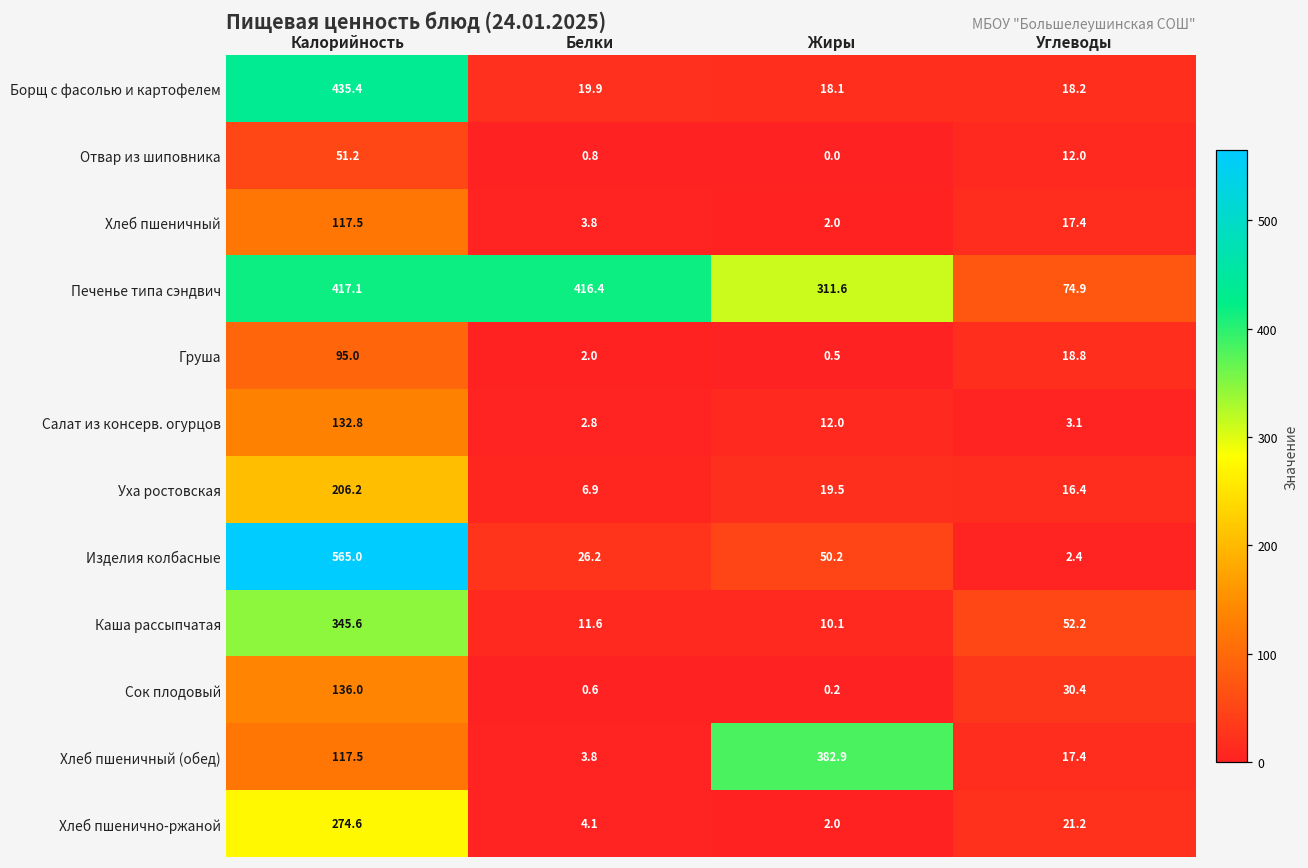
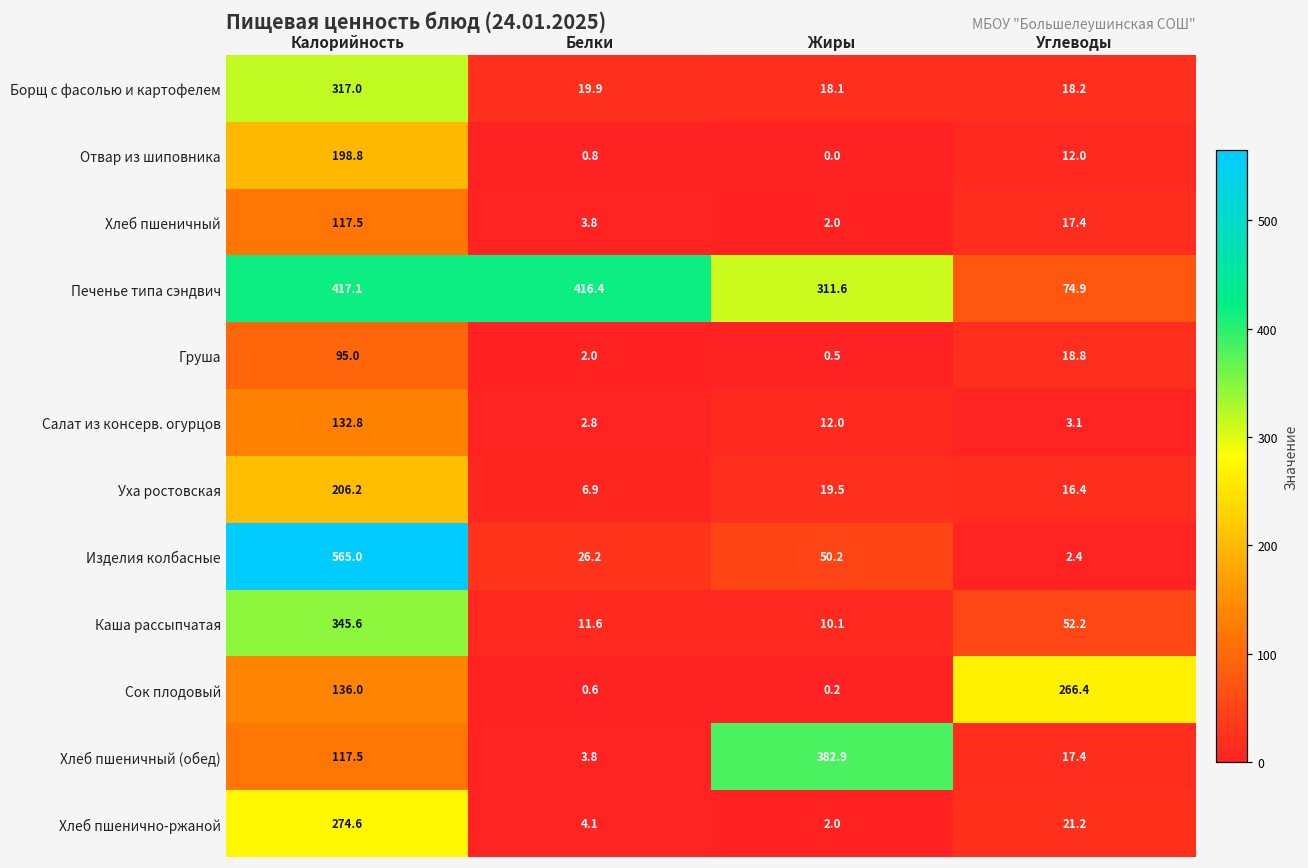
  {
    "Борщ с фасолью и картофелем": {
-     "Калорийность": 435.4,
+     "Калорийность": 317.0,
      "Белки": 19.9,
      "Жиры": 18.1,
      "Углеводы": 18.2
    },
    "Отвар из шиповника": {
-     "Калорийность": 51.2,
+     "Калорийность": 198.8,
      "Белки": 0.8,
      "Жиры": 0.0,
      "Углеводы": 12.0
    },
    "Хлеб пшеничный": {
      "Калорийность": 117.5,
      "Белки": 3.8,
      "Жиры": 2.0,
      "Углеводы": 17.4
    },
    "Печенье типа сэндвич": {
      "Калорийность": 417.1,
      "Белки": 416.4,
      "Жиры": 311.6,
      "Углеводы": 74.9
    },
    "Груша": {
      "Калорийность": 95.0,
      "Белки": 2.0,
      "Жиры": 0.5,
      "Углеводы": 18.8
    },
    "Салат из консерв. огурцов": {
      "Калорийность": 132.8,
      "Белки": 2.8,
      "Жиры": 12.0,
      "Углеводы": 3.1
    },
    "Уха ростовская": {
      "Калорийность": 206.2,
      "Белки": 6.9,
      "Жиры": 19.5,
      "Углеводы": 16.4
    },
    "Изделия колбасные": {
      "Калорийность": 565.0,
      "Белки": 26.2,
      "Жиры": 50.2,
      "Углеводы": 2.4
    },
    "Каша рассыпчатая": {
      "Калорийность": 345.6,
      "Белки": 11.6,
      "Жиры": 10.1,
      "Углеводы": 52.2
    },
    "Сок плодовый": {
      "Калорийность": 136.0,
      "Белки": 0.6,
      "Жиры": 0.2,
-     "Углеводы": 30.4
+     "Углеводы": 266.4
    },
    "Хлеб пшеничный (обед)": {
      "Калорийность": 117.5,
      "Белки": 3.8,
      "Жиры": 382.9,
      "Углеводы": 17.4
    },
    "Хлеб пшенично-ржаной": {
      "Калорийность": 274.6,
      "Белки": 4.1,
      "Жиры": 2.0,
      "Углеводы": 21.2
    }
  }
